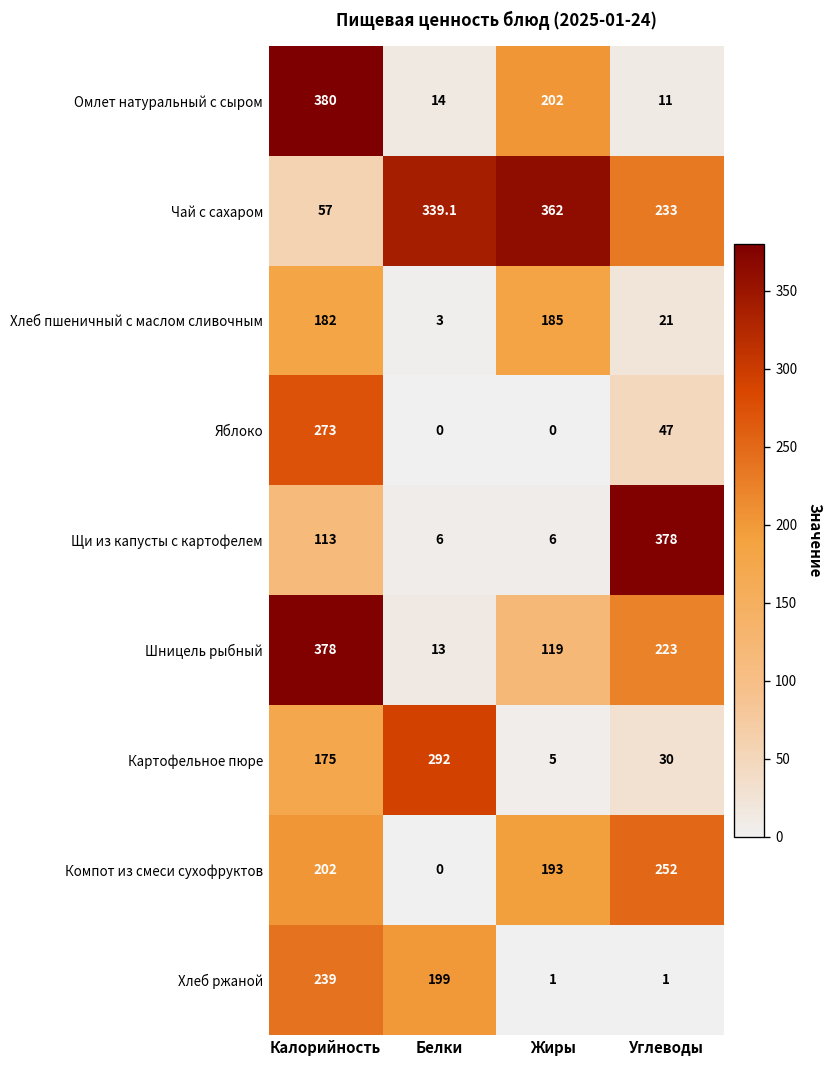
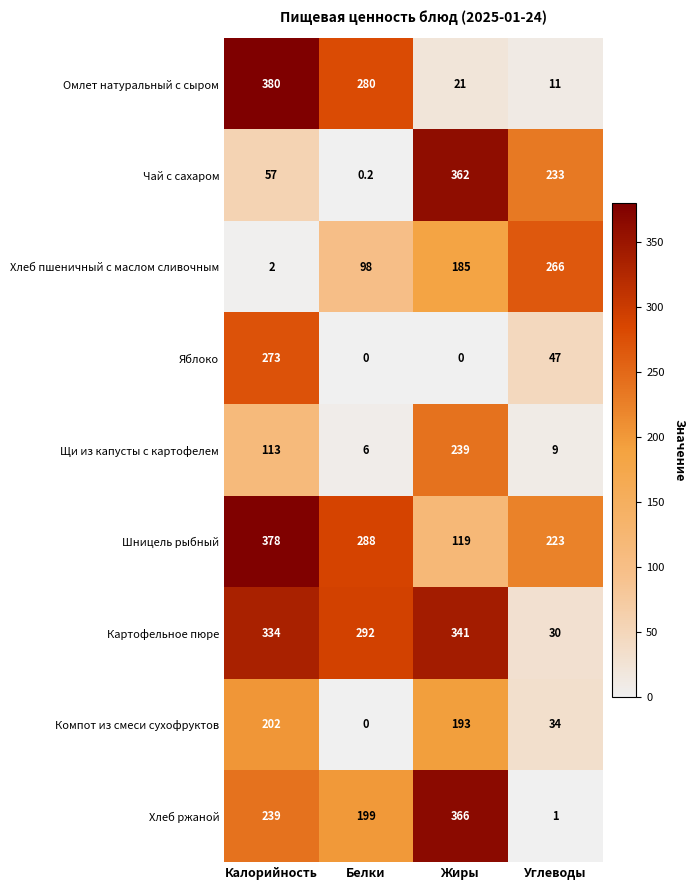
  {
    "Омлет натуральный с сыром": {
      "Калорийность": 380,
-     "Белки": 14,
-     "Жиры": 202,
+     "Белки": 280,
+     "Жиры": 21,
      "Углеводы": 11
    },
    "Чай с сахаром": {
      "Калорийность": 57,
-     "Белки": 339.1,
+     "Белки": 0.2,
      "Жиры": 362,
      "Углеводы": 233
    },
    "Хлеб пшеничный с маслом сливочным": {
-     "Калорийность": 182,
-     "Белки": 3,
+     "Калорийность": 2,
+     "Белки": 98,
      "Жиры": 185,
-     "Углеводы": 21
+     "Углеводы": 266
    },
    "Яблоко": {
      "Калорийность": 273,
      "Белки": 0,
      "Жиры": 0,
      "Углеводы": 47
    },
    "Щи из капусты с картофелем": {
      "Калорийность": 113,
      "Белки": 6,
-     "Жиры": 6,
-     "Углеводы": 378
+     "Жиры": 239,
+     "Углеводы": 9
    },
    "Шницель рыбный": {
      "Калорийность": 378,
-     "Белки": 13,
+     "Белки": 288,
      "Жиры": 119,
      "Углеводы": 223
    },
    "Картофельное пюре": {
-     "Калорийность": 175,
+     "Калорийность": 334,
      "Белки": 292,
-     "Жиры": 5,
+     "Жиры": 341,
      "Углеводы": 30
    },
    "Компот из смеси сухофруктов": {
      "Калорийность": 202,
      "Белки": 0,
      "Жиры": 193,
-     "Углеводы": 252
+     "Углеводы": 34
    },
    "Хлеб ржаной": {
      "Калорийность": 239,
      "Белки": 199,
-     "Жиры": 1,
+     "Жиры": 366,
      "Углеводы": 1
    }
  }
